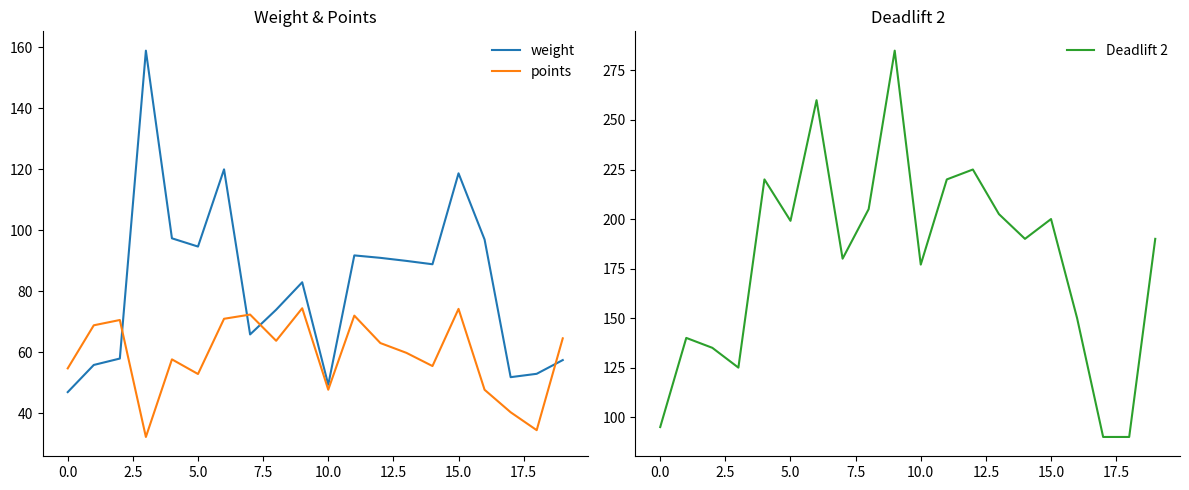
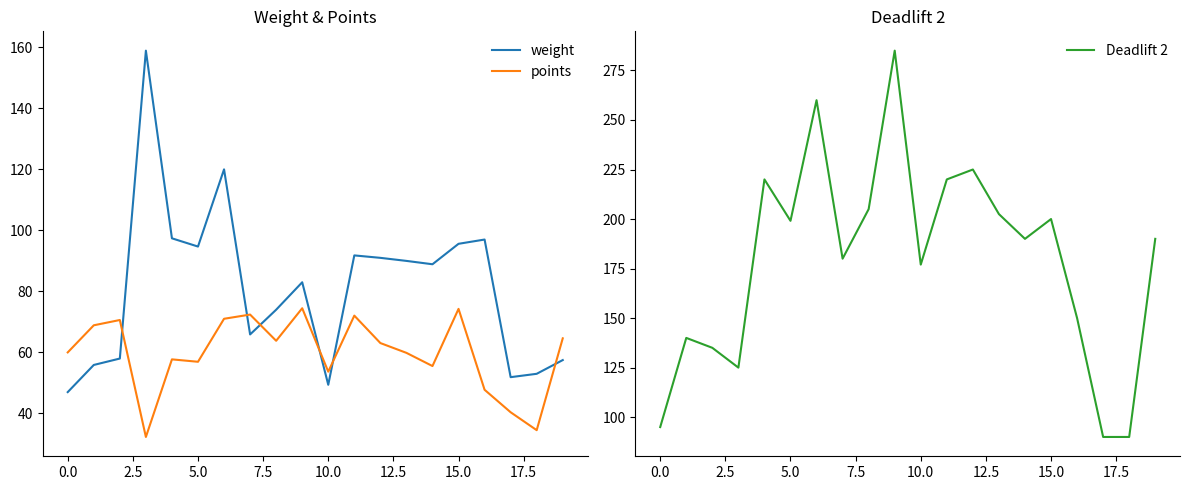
  {
    "Weight & Points": {
      "weight": {
        "0.0": 47,
        "5.0": 95,
        "10.0": 49,
-       "15.0": 119
+       "15.0": 96
      },
      "points": {
-       "0.0": 55,
-       "5.0": 53,
-       "10.0": 48,
+       "0.0": 60,
+       "5.0": 57,
+       "10.0": 54,
        "15.0": 74
      }
    },
    "Deadlift 2": {
      "0.0": 95,
      "5.0": 199,
      "10.0": 177,
      "15.0": 200
    }
  }
